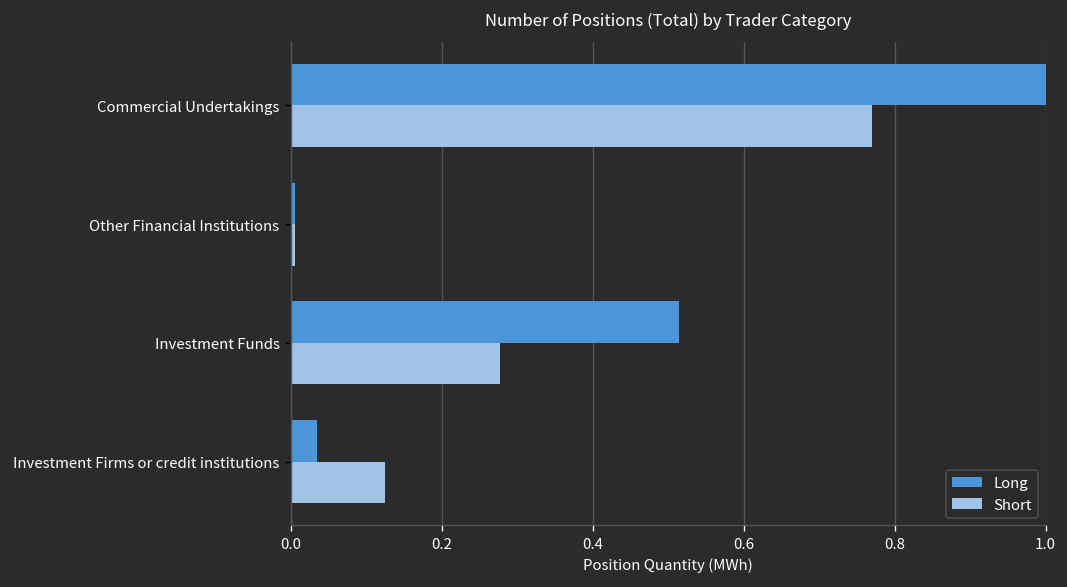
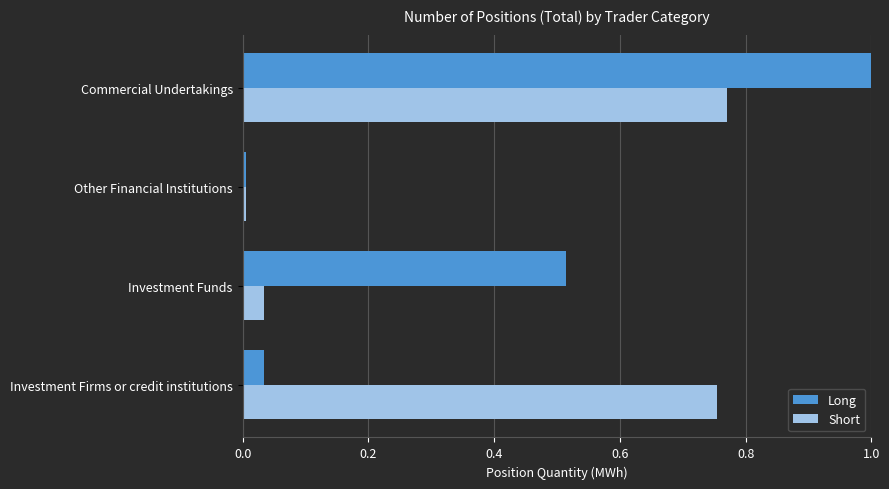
  {
    "Long": {
      "Commercial Undertakings": 1.00,
      "Other Financial Institutions": 0.01,
      "Investment Funds": 0.51,
      "Investment Firms or credit institutions": 0.03
    },
    "Short": {
      "Commercial Undertakings": 0.77,
      "Other Financial Institutions": 0.00,
-     "Investment Funds": 0.28,
-     "Investment Firms or credit institutions": 0.12
+     "Investment Funds": 0.03,
+     "Investment Firms or credit institutions": 0.75
    }
  }
